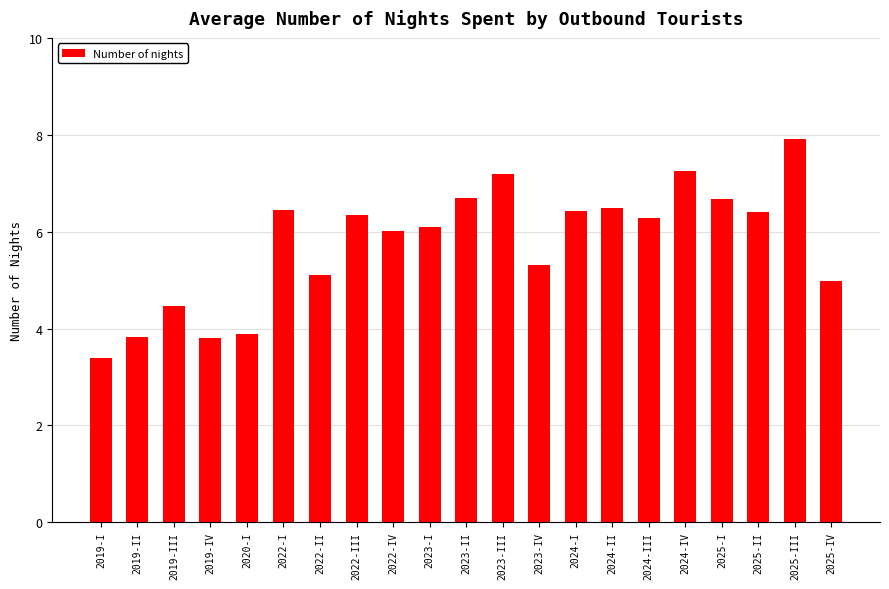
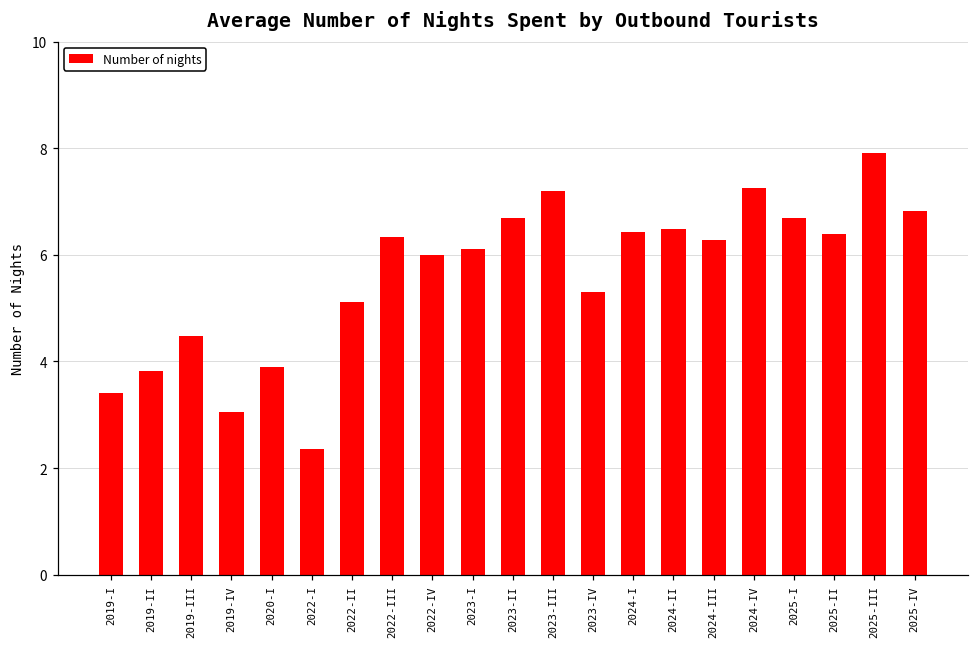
  {
    "2019-I": 3.4,
    "2019-II": 3.8,
    "2019-III": 4.5,
-   "2019-IV": 3.8,
+   "2019-IV": 3.1,
    "2020-I": 3.9,
-   "2022-I": 6.4,
+   "2022-I": 2.4,
    "2022-II": 5.1,
    "2022-III": 6.3,
    "2022-IV": 6.0,
    "2023-I": 6.1,
    "2023-II": 6.7,
    "2023-III": 7.2,
    "2023-IV": 5.3,
    "2024-I": 6.4,
    "2024-II": 6.5,
    "2024-III": 6.3,
    "2024-IV": 7.3,
    "2025-I": 6.7,
    "2025-II": 6.4,
    "2025-III": 7.9,
-   "2025-IV": 5.0
+   "2025-IV": 6.8
  }
